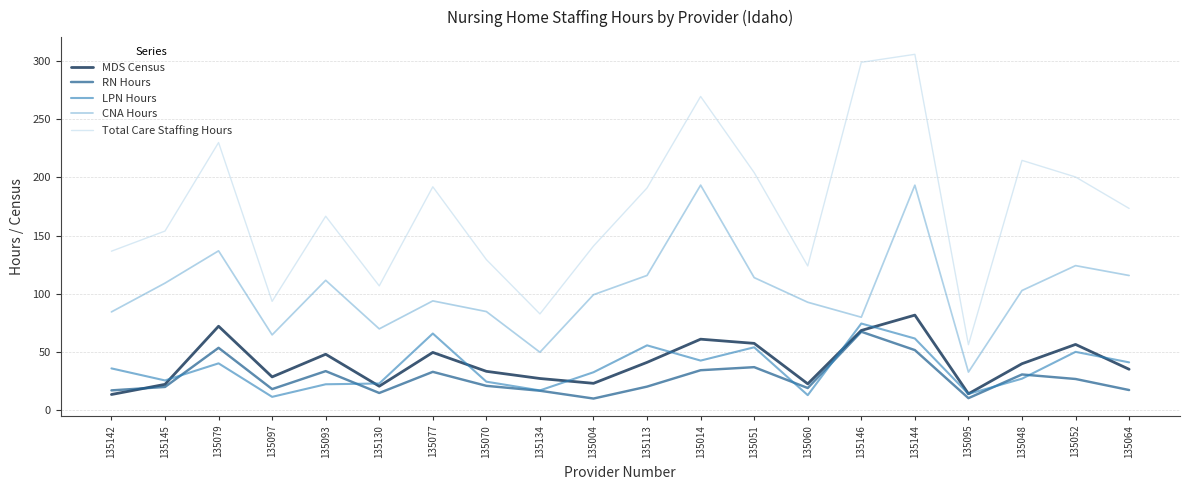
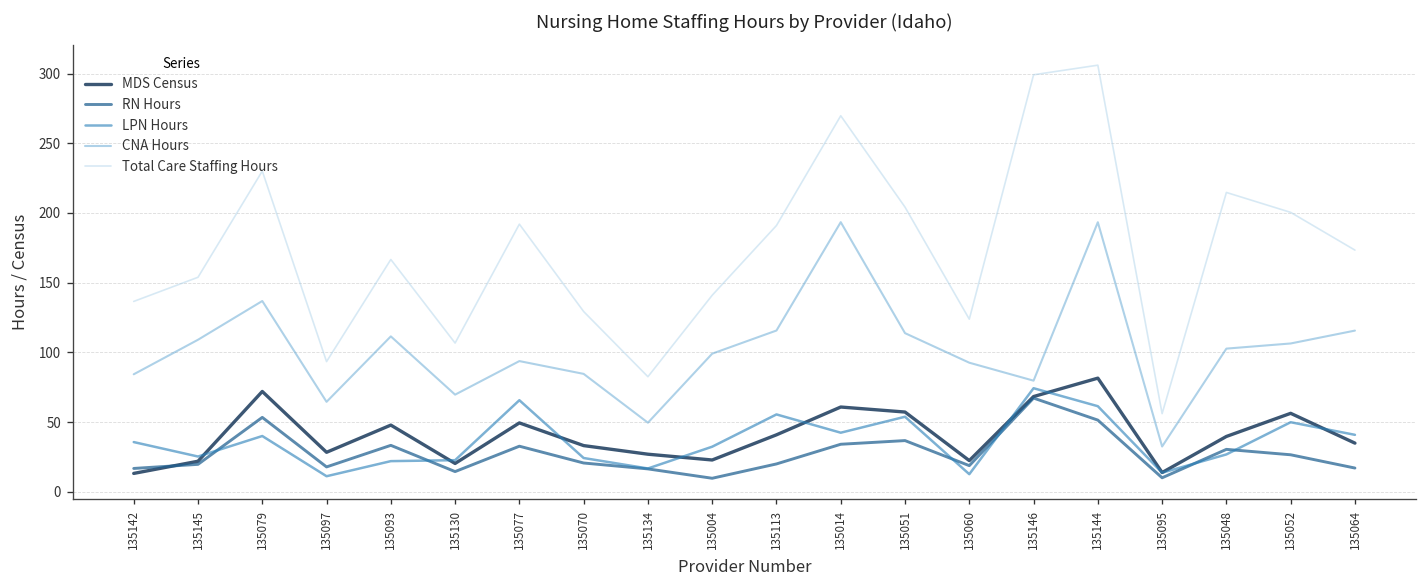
  {
    "MDS Census": {
      "135142": 13,
      "135145": 22,
      "135079": 72,
      "135097": 28,
      "135093": 48,
      "135130": 20,
      "135077": 49,
      "135070": 33,
      "135134": 27,
      "135004": 23,
      "135113": 41,
      "135014": 61,
      "135051": 57,
      "135060": 22,
      "135144": 81,
      "135048": 40,
      "135052": 56,
      "135064": 35
    },
    "CNA Hours": {
      "135142": 84,
      "135145": 109,
      "135079": 137,
      "135097": 64,
      "135093": 111,
      "135130": 70,
      "135077": 94,
      "135070": 85,
      "135134": 50,
      "135004": 99,
      "135113": 116,
      "135014": 193,
      "135051": 114,
      "135060": 93,
      "135146": 80,
      "135144": 193,
      "135095": 32,
      "135048": 103,
-     "135052": 124,
+     "135052": 106,
      "135064": 116
    },
    "Total Care Staffing Hours": {
      "135142": 137,
      "135145": 154,
      "135079": 230,
      "135097": 93,
      "135093": 167,
      "135130": 107,
      "135077": 192,
      "135070": 129,
      "135134": 83,
      "135004": 141,
      "135113": 191,
      "135014": 270,
      "135051": 204,
      "135060": 124,
      "135146": 299,
      "135144": 306,
      "135095": 56,
      "135048": 215,
      "135052": 200,
      "135064": 173
    }
  }
